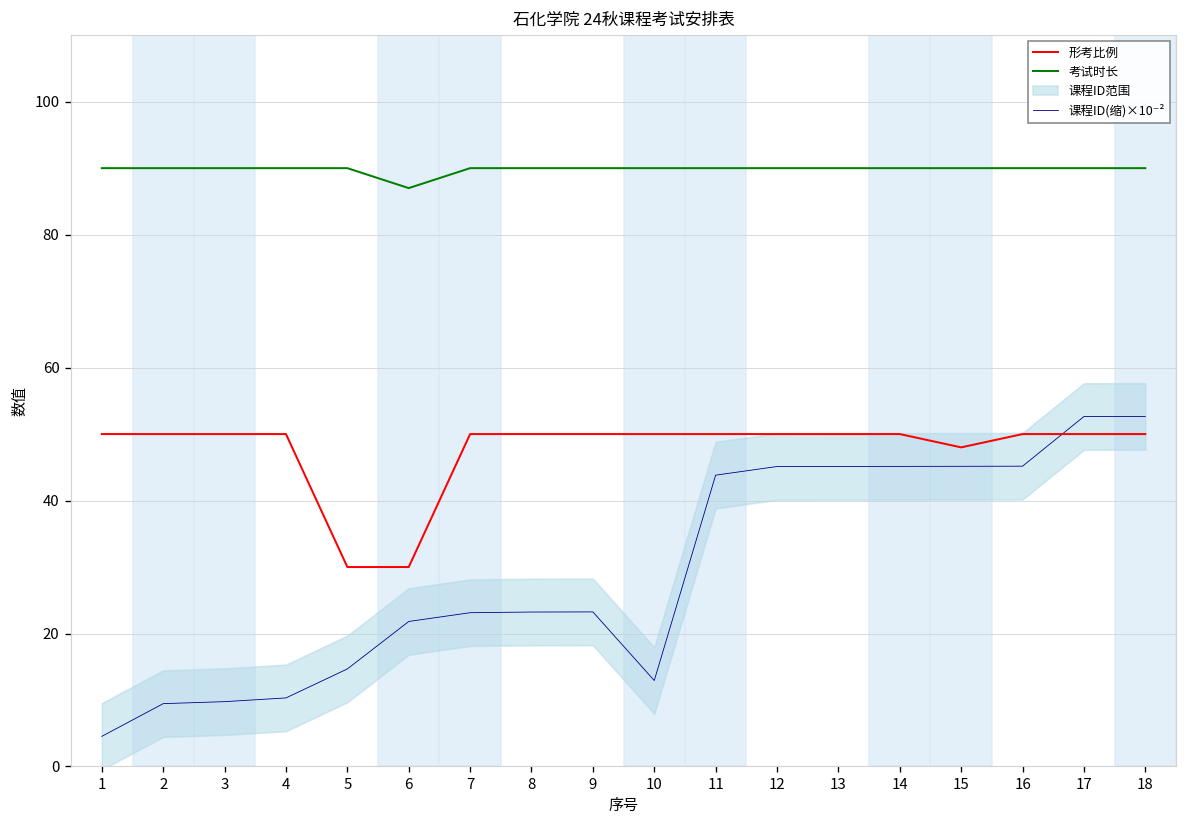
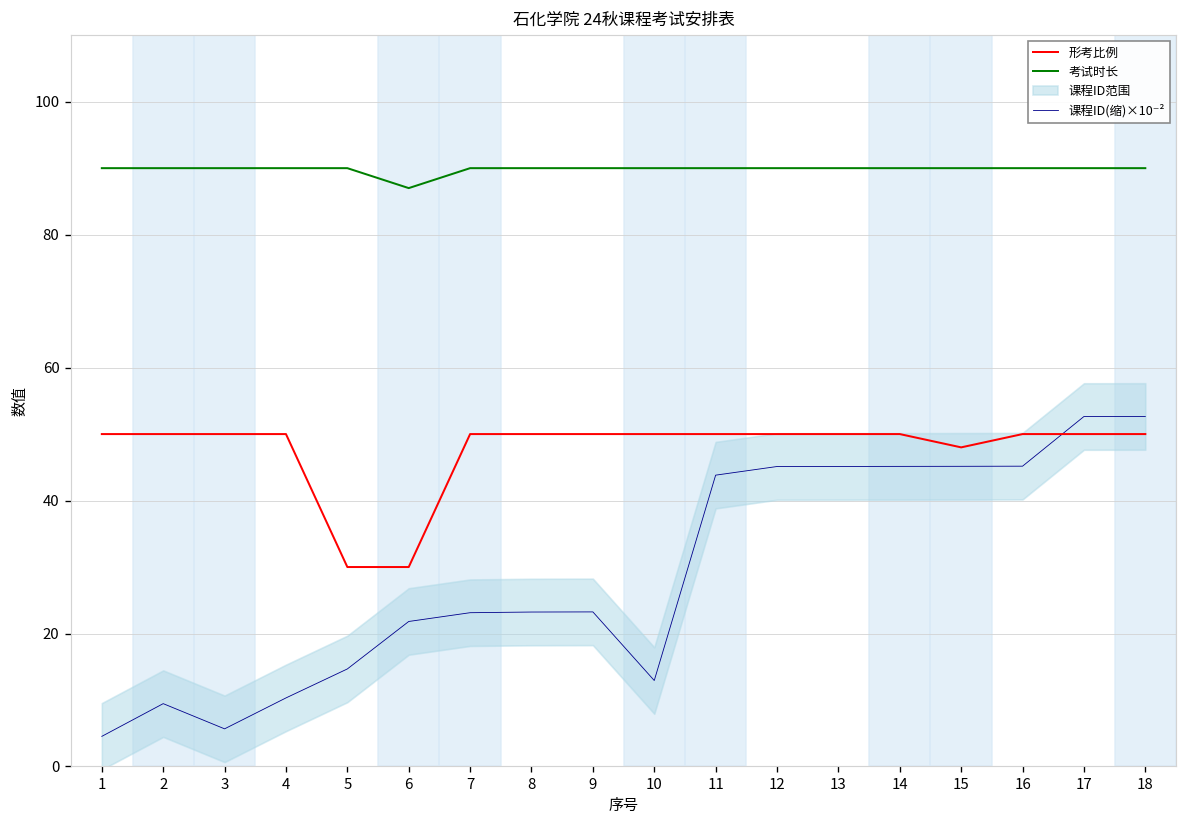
  {
    "形考比例": {
      "1": 50,
      "2": 50,
      "3": 50,
      "4": 50,
      "5": 30,
      "6": 30,
      "7": 50,
      "8": 50,
      "9": 50,
      "10": 50,
      "11": 50,
      "15": 48,
      "17": 50,
      "18": 50
    },
    "考试时长": {
      "1": 90,
      "2": 90,
      "3": 90,
      "4": 90,
      "5": 90,
      "6": 87,
      "7": 90,
      "8": 90,
      "9": 90,
      "10": 90,
      "11": 90,
      "12": 90,
      "13": 90,
      "14": 90,
      "15": 90,
      "16": 90,
      "17": 90,
      "18": 90
    },
    "课程ID(缩)×10⁻²": {
      "1": 5,
      "2": 9,
-     "3": 10,
+     "3": 6,
      "4": 10,
      "5": 15,
      "6": 22,
      "7": 23,
      "8": 23,
      "9": 23,
      "10": 13,
      "11": 44,
      "12": 45,
      "13": 45,
      "14": 45,
      "15": 45,
      "16": 45,
      "17": 53,
      "18": 53
    }
  }
